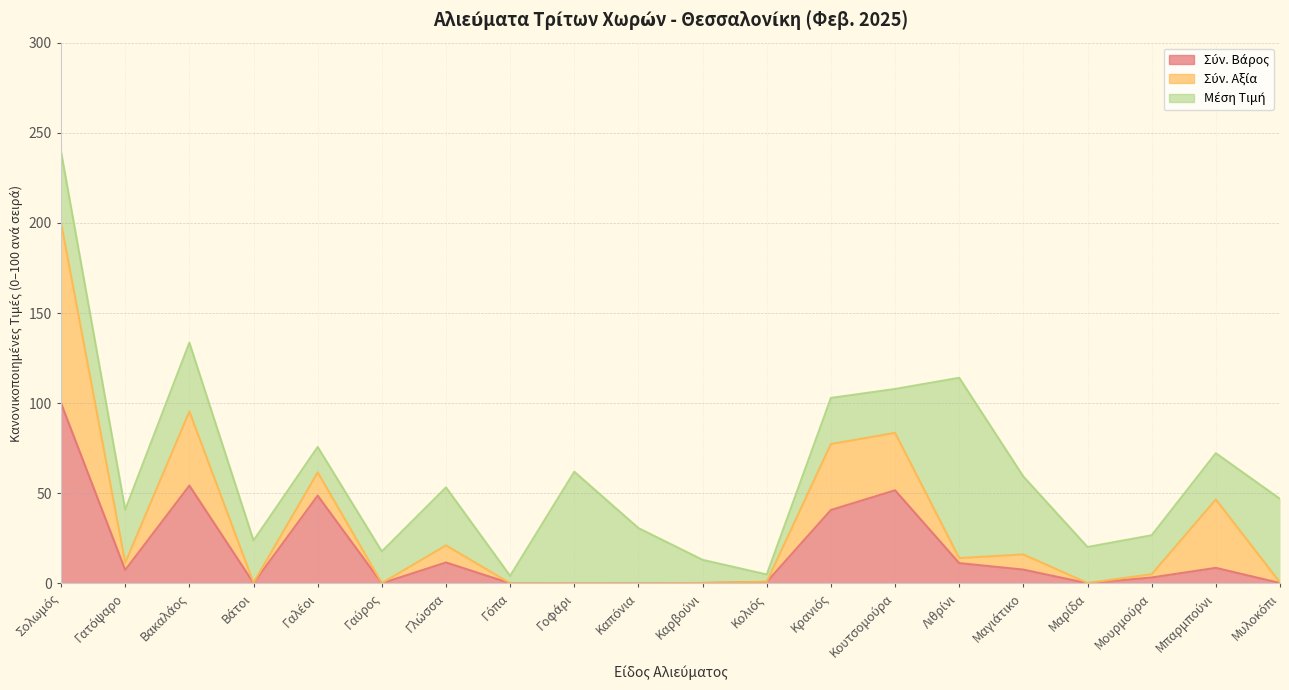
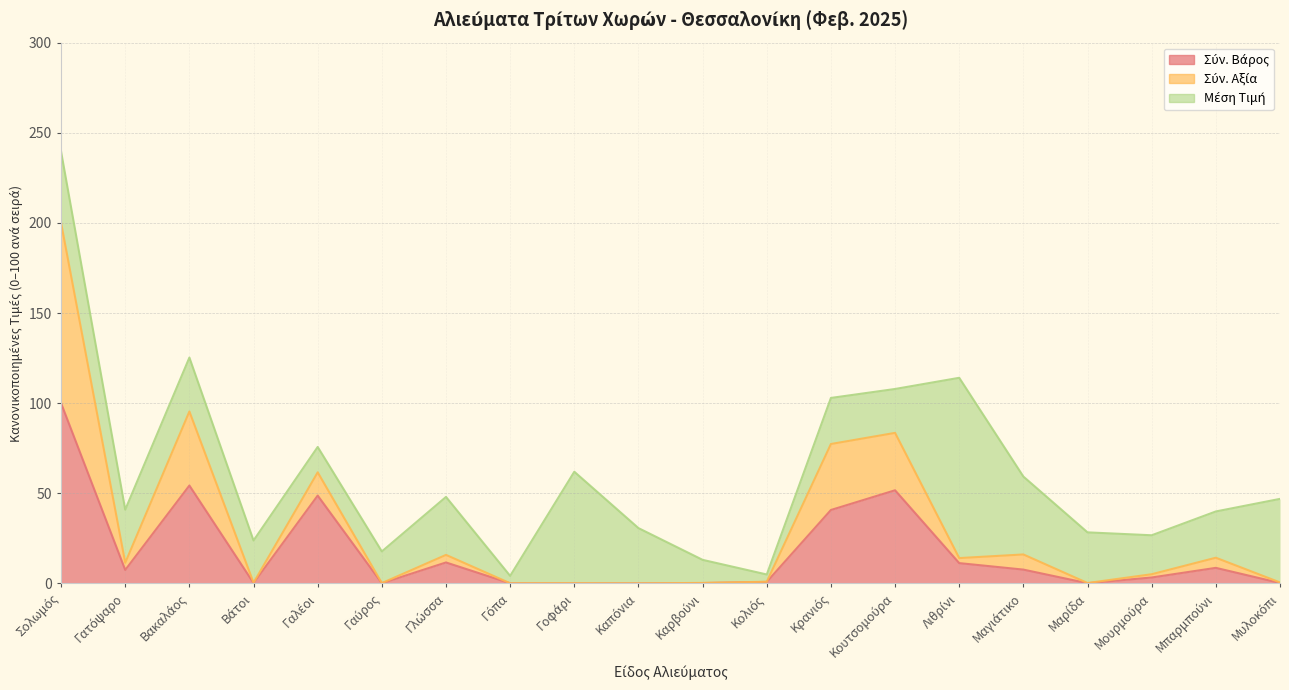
  {
    "Σύν. Βάρος": {
      "Σολωμός": 100,
      "Γατόψαρο": 8,
      "Βακαλάος": 54,
      "Γαλέοι": 49,
      "Γλώσσα": 12,
      "Κρανιός": 41,
      "Κουτσομούρα": 52,
      "Λιθρίνι": 11,
      "Μαγιάτικο": 8,
      "Μουρμούρα": 3,
      "Μπαρμπούνι": 9
    },
    "Σύν. Αξία": {
      "Σολωμός": 100,
      "Γατόψαρο": 4,
      "Βακαλάος": 41,
      "Γαλέοι": 13,
-     "Γλώσσα": 9,
+     "Γλώσσα": 4,
      "Κρανιός": 37,
      "Κουτσομούρα": 32,
      "Λιθρίνι": 3,
      "Μαγιάτικο": 8,
      "Μουρμούρα": 2,
-     "Μπαρμπούνι": 38
+     "Μπαρμπούνι": 6
    },
    "Μέση Τιμή": {
      "Σολωμός": 40,
      "Γατόψαρο": 29,
-     "Βακαλάος": 38,
+     "Βακαλάος": 30,
      "Βάτοι": 23,
      "Γαλέοι": 14,
      "Γαύρος": 18,
      "Γλώσσα": 32,
      "Γόπα": 4,
      "Γοφάρι": 62,
      "Καπόνια": 31,
      "Καρβούνι": 13,
      "Κολιός": 4,
      "Κρανιός": 26,
      "Κουτσομούρα": 24,
      "Λιθρίνι": 100,
      "Μαγιάτικο": 43,
-     "Μαρίδα": 20,
+     "Μαρίδα": 28,
      "Μουρμούρα": 22,
      "Μπαρμπούνι": 26,
      "Μυλοκόπι": 46
    }
  }
